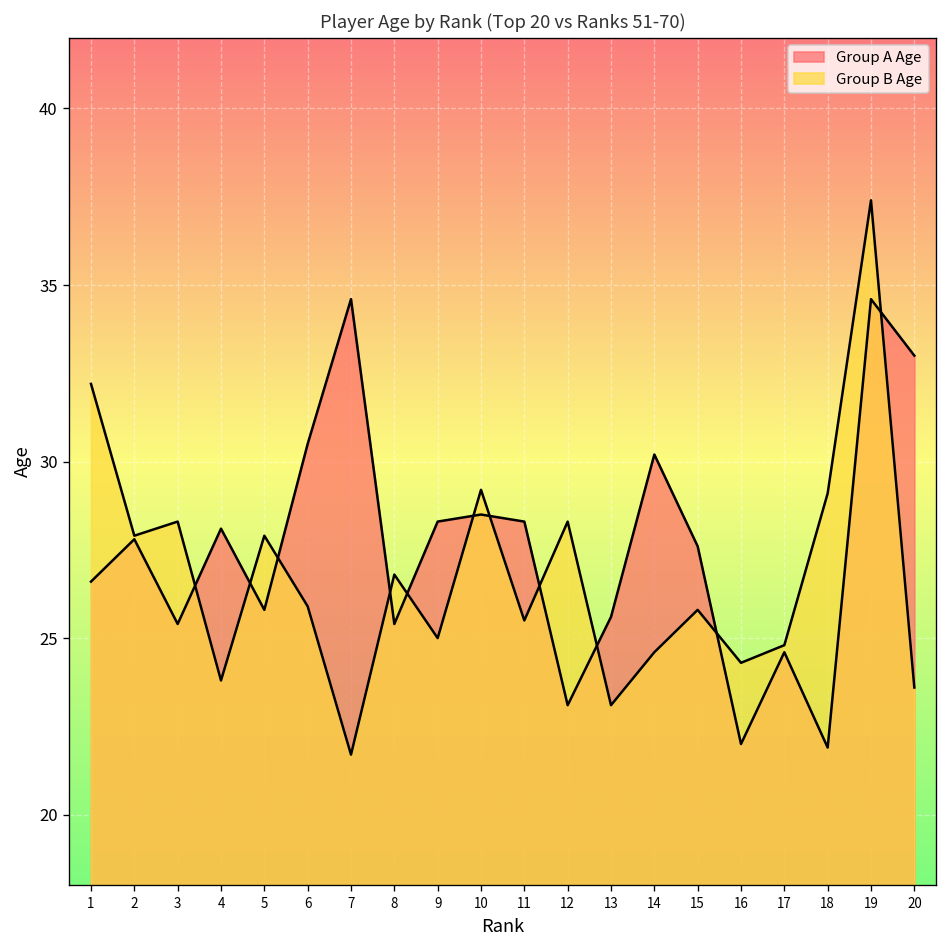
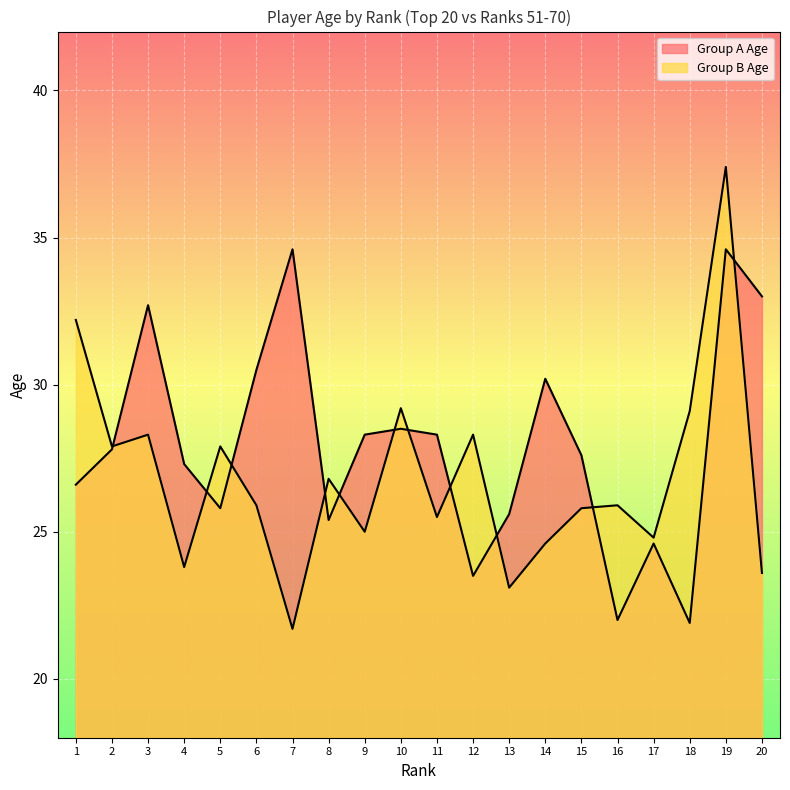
  {
    "Group A Age": {
      "1": 26.6,
      "2": 27.8,
-     "3": 25.4,
-     "4": 28.1,
+     "3": 32.7,
+     "4": 27.3,
      "5": 25.8,
      "6": 30.5,
      "7": 34.6,
      "8": 25.4,
      "9": 28.3,
      "10": 28.5,
      "11": 28.3,
-     "12": 23.1,
+     "12": 23.5,
      "13": 25.6,
      "14": 30.2,
      "15": 27.6,
      "16": 22.0,
      "17": 24.6,
      "18": 21.9,
      "19": 34.6,
      "20": 33.0
    },
    "Group B Age": {
      "1": 32.2,
      "2": 27.9,
      "3": 28.3,
      "4": 23.8,
      "5": 27.9,
      "6": 25.9,
      "7": 21.7,
      "8": 26.8,
      "9": 25.0,
      "10": 29.2,
      "11": 25.5,
      "12": 28.3,
      "13": 23.1,
      "14": 24.6,
      "15": 25.8,
-     "16": 24.3,
+     "16": 25.9,
      "17": 24.8,
      "18": 29.1,
      "19": 37.4,
      "20": 23.6
    }
  }
